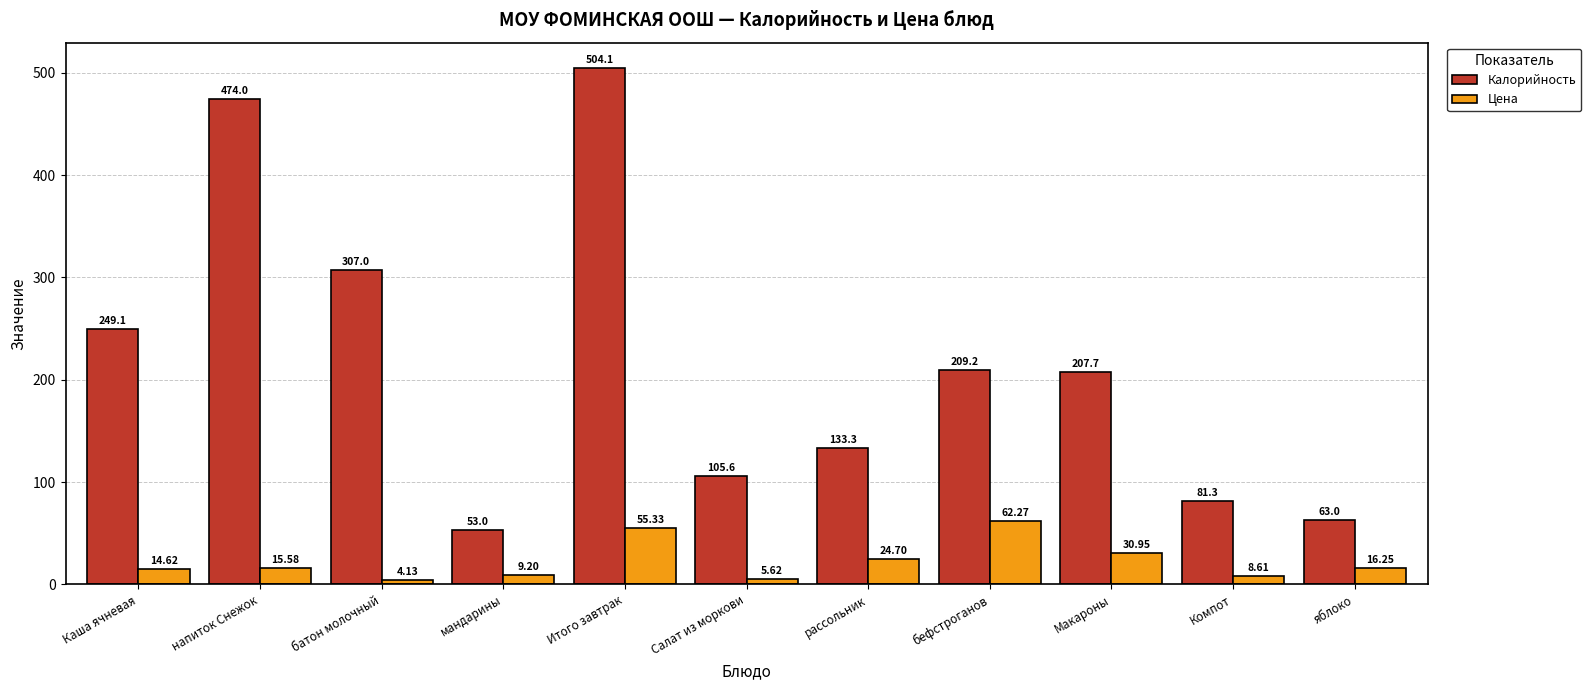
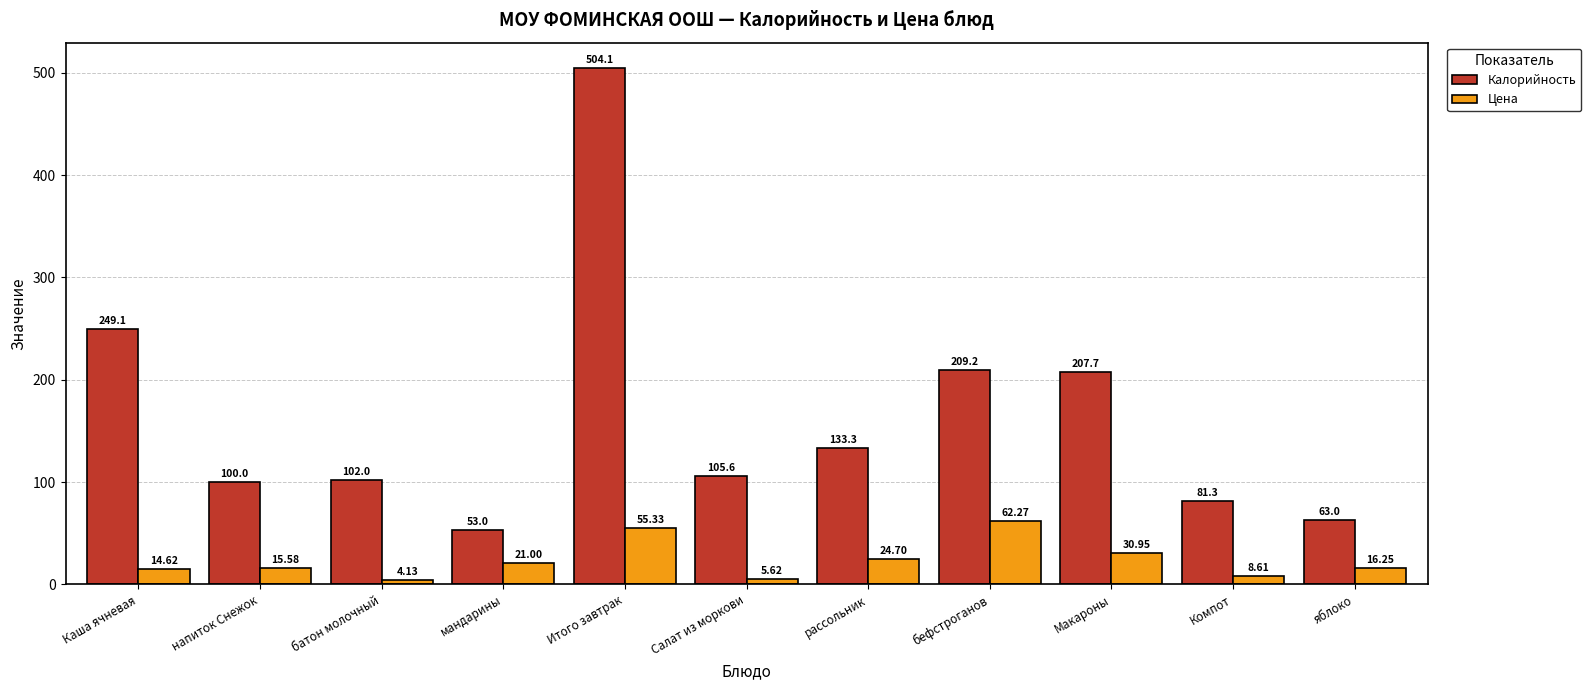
  {
    "Калорийность": {
      "Каша ячневая": 249.1,
-     "напиток Снежок": 474.0,
-     "батон молочный": 307.0,
+     "напиток Снежок": 100.0,
+     "батон молочный": 102.0,
      "мандарины": 53.0,
      "Итого завтрак": 504.1,
      "Салат из моркови": 105.6,
      "рассольник": 133.3,
      "бефстроганов": 209.2,
      "Макароны": 207.7,
      "Компот": 81.3,
      "яблоко": 63.0
    },
    "Цена": {
      "Каша ячневая": 14.62,
      "напиток Снежок": 15.58,
      "батон молочный": 4.13,
-     "мандарины": 9.20,
+     "мандарины": 21.00,
      "Итого завтрак": 55.33,
      "Салат из моркови": 5.62,
      "рассольник": 24.70,
      "бефстроганов": 62.27,
      "Макароны": 30.95,
      "Компот": 8.61,
      "яблоко": 16.25
    }
  }
